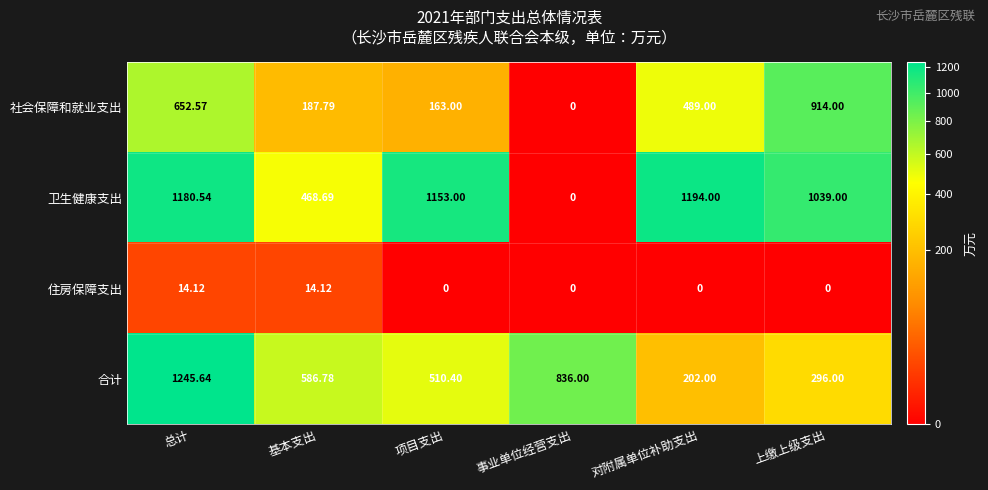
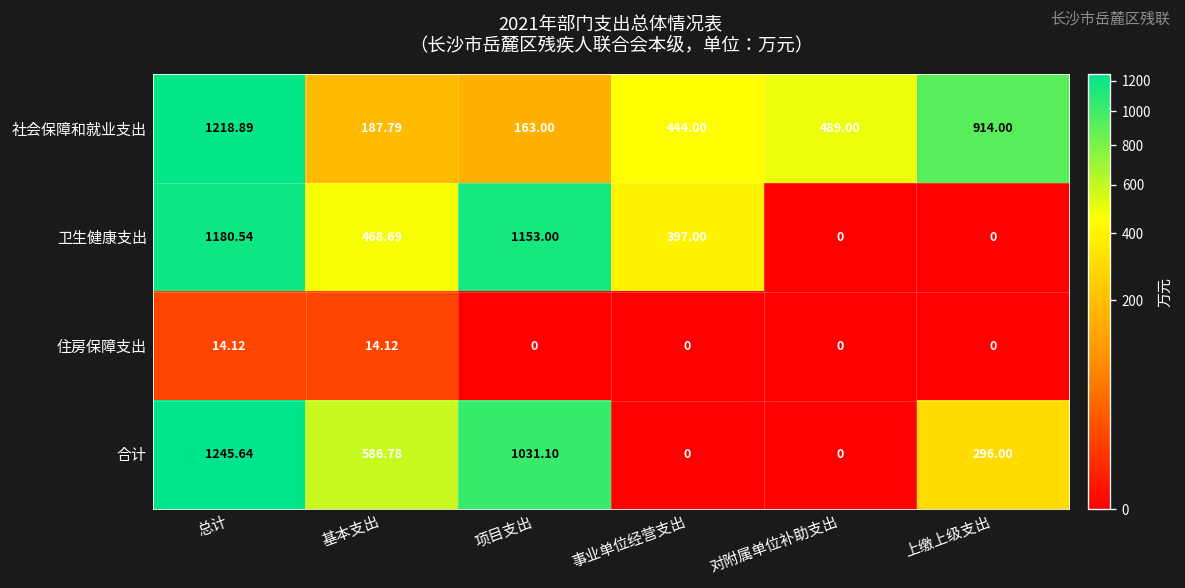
  {
    "社会保障和就业支出": {
-     "总计": 652.57,
+     "总计": 1218.89,
      "基本支出": 187.79,
      "项目支出": 163.00,
-     "事业单位经营支出": 0,
+     "事业单位经营支出": 444.00,
      "对附属单位补助支出": 489.00,
      "上缴上级支出": 914.00
    },
    "卫生健康支出": {
      "总计": 1180.54,
      "基本支出": 468.69,
      "项目支出": 1153.00,
-     "事业单位经营支出": 0,
-     "对附属单位补助支出": 1194.00,
-     "上缴上级支出": 1039.00
+     "事业单位经营支出": 397.00,
+     "对附属单位补助支出": 0,
+     "上缴上级支出": 0
    },
    "住房保障支出": {
      "总计": 14.12,
      "基本支出": 14.12,
      "项目支出": 0,
      "事业单位经营支出": 0,
      "对附属单位补助支出": 0,
      "上缴上级支出": 0
    },
    "合计": {
      "总计": 1245.64,
      "基本支出": 586.78,
-     "项目支出": 510.40,
-     "事业单位经营支出": 836.00,
-     "对附属单位补助支出": 202.00,
+     "项目支出": 1031.10,
+     "事业单位经营支出": 0,
+     "对附属单位补助支出": 0,
      "上缴上级支出": 296.00
    }
  }
